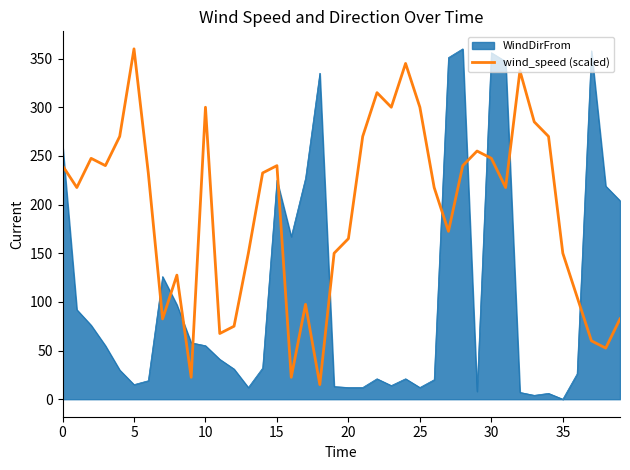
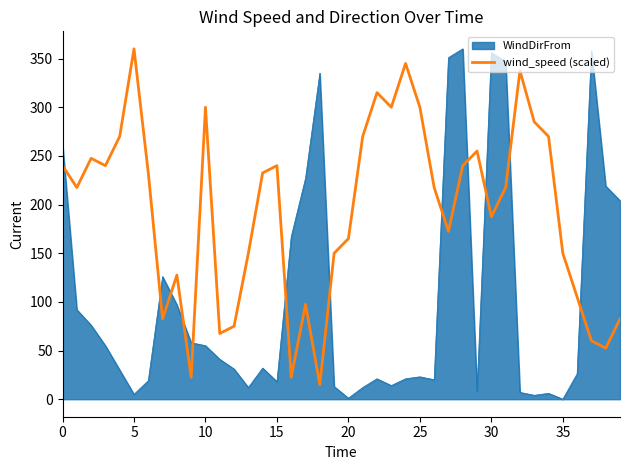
  {
    "WindDirFrom": {
      "0": 260,
-     "5": 20,
+     "5": 10,
      "10": 60,
-     "15": 230,
-     "20": 10,
-     "25": 10,
+     "15": 20,
+     "20": 0,
+     "25": 20,
      "35": 0
    },
    "wind_speed (scaled)": {
      "0": 240,
      "5": 360,
      "10": 300,
      "15": 240,
      "20": 170,
      "25": 300,
-     "30": 250,
+     "30": 190,
      "35": 150
    }
  }
